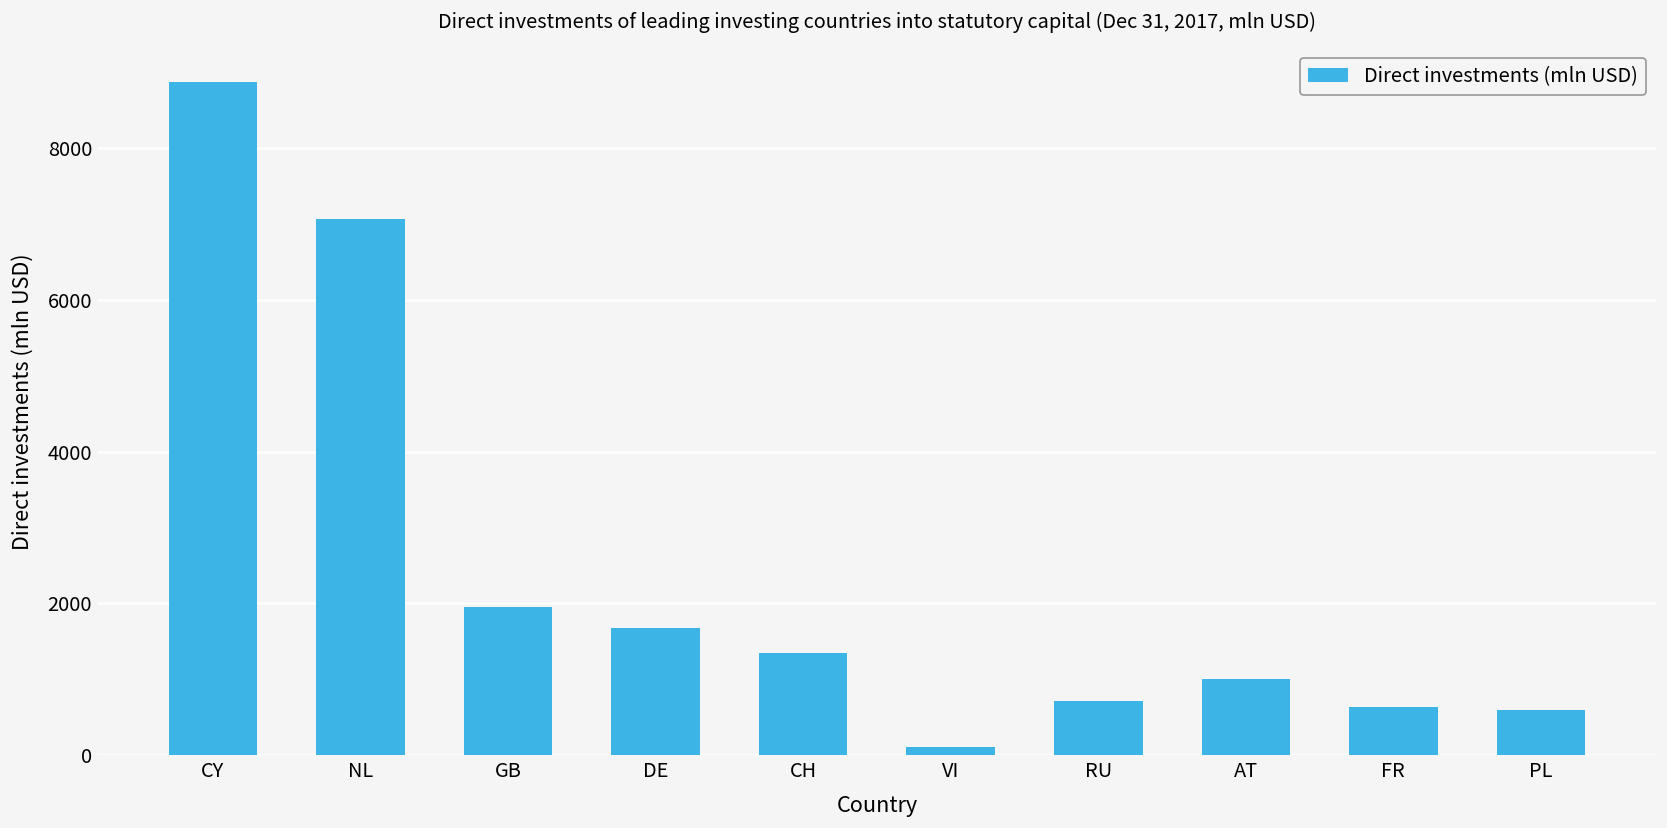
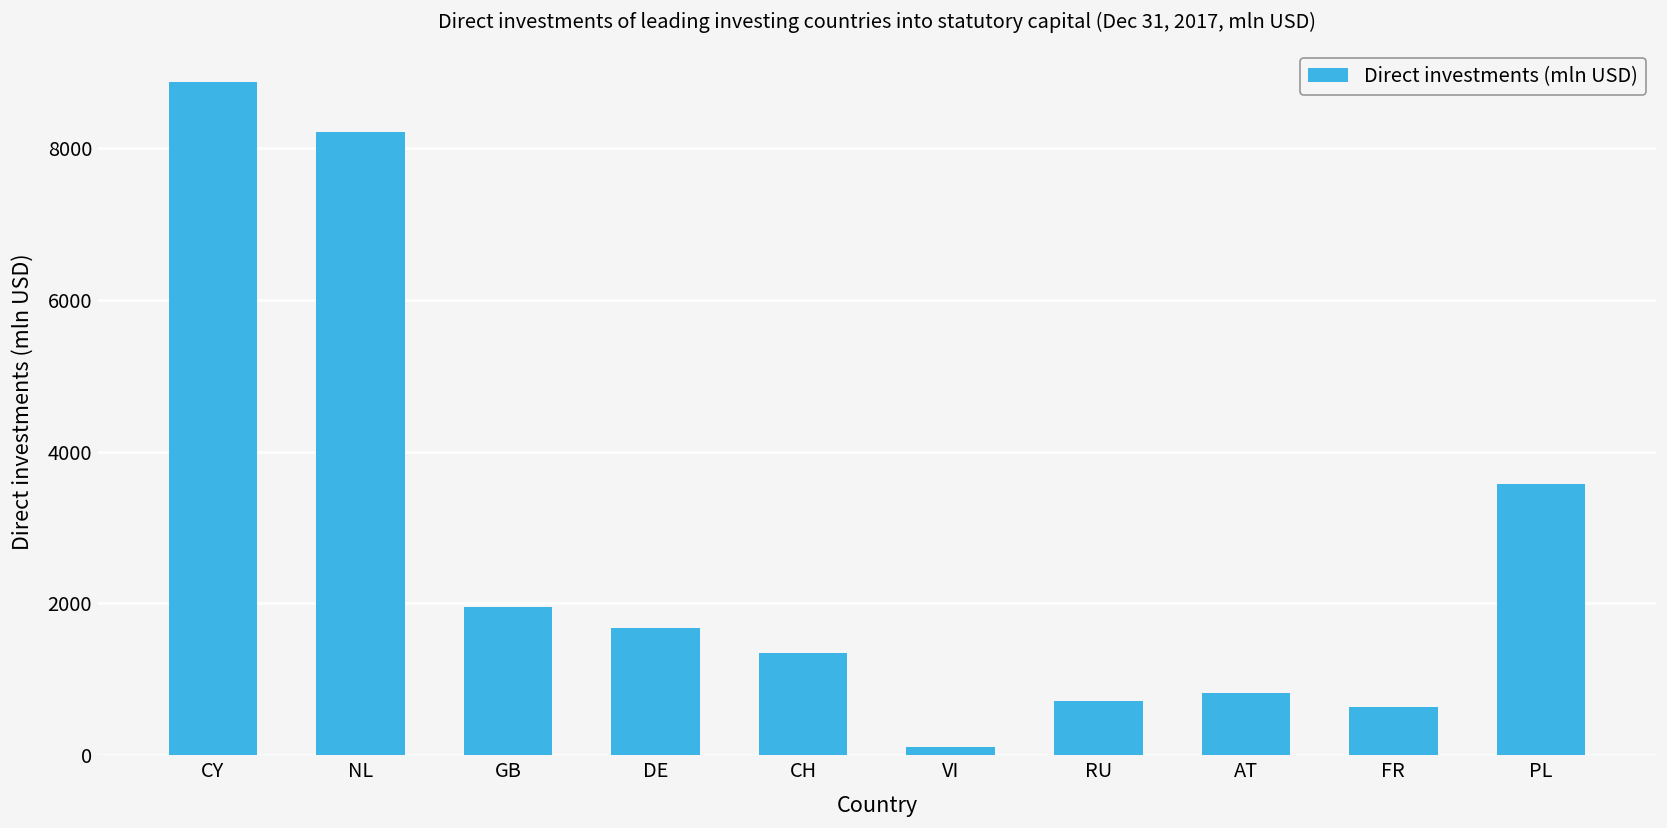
  {
    "CY": 8900,
-   "NL": 7100,
+   "NL": 8200,
    "GB": 2000,
    "DE": 1700,
    "CH": 1300,
    "VI": 100,
    "RU": 700,
-   "AT": 1000,
+   "AT": 800,
    "FR": 600,
-   "PL": 600
+   "PL": 3600
  }
